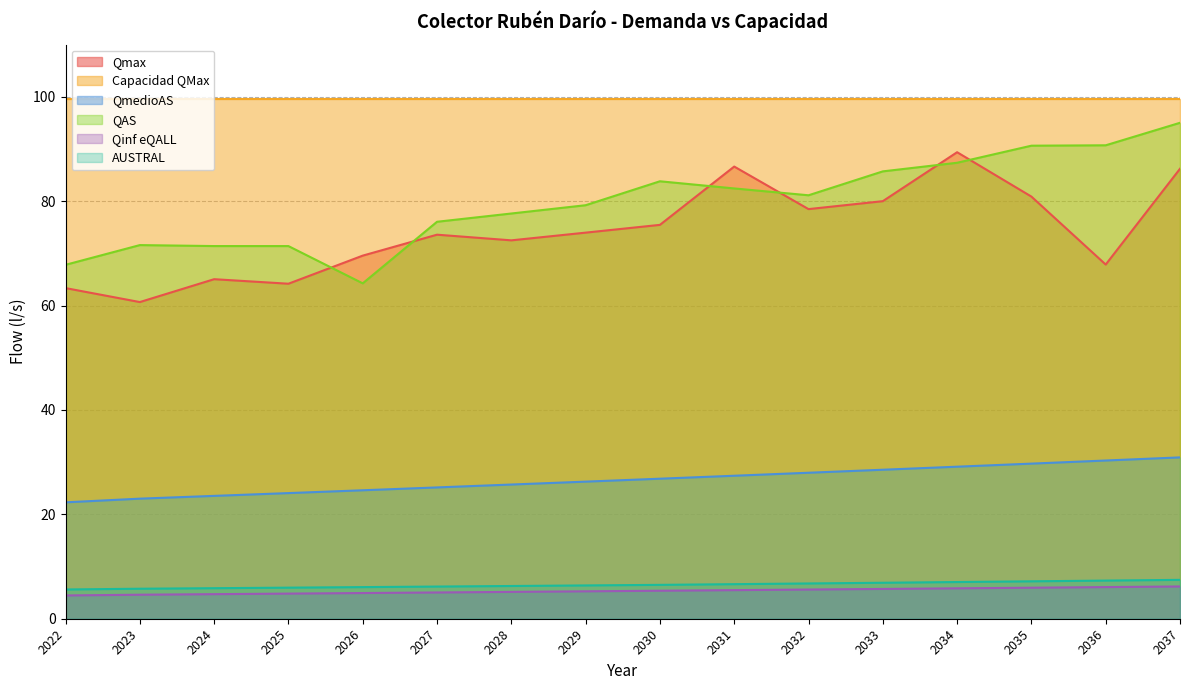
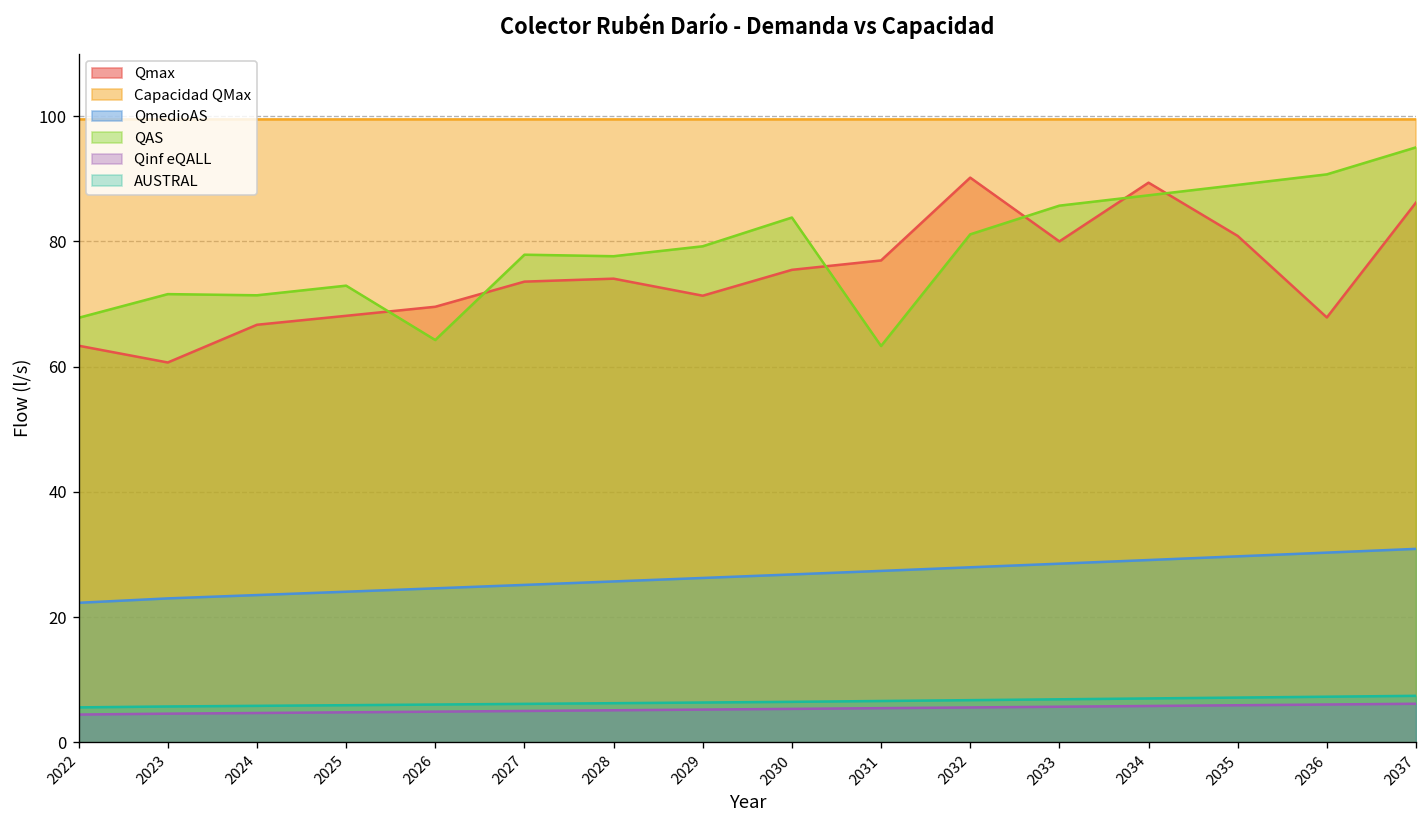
  {
    "Qmax": {
      "2022": 63,
      "2023": 61,
-     "2024": 65,
-     "2025": 64,
+     "2024": 67,
+     "2025": 68,
      "2026": 70,
      "2027": 74,
-     "2028": 73,
-     "2029": 74,
+     "2028": 74,
+     "2029": 71,
      "2030": 75,
-     "2031": 87,
-     "2032": 78,
+     "2031": 77,
+     "2032": 90,
      "2033": 80,
      "2034": 89,
      "2035": 81,
      "2036": 68,
      "2037": 86
    },
    "Capacidad QMax": {
      "2022": 100,
      "2025": 100,
      "2026": 100,
      "2027": 100,
      "2028": 100,
      "2029": 100,
      "2030": 100,
      "2031": 100,
      "2032": 100,
      "2033": 100,
      "2034": 100,
      "2035": 100,
      "2036": 100,
      "2037": 100
    },
    "QAS": {
      "2022": 68,
      "2023": 72,
      "2024": 71,
-     "2025": 71,
+     "2025": 73,
      "2026": 64,
-     "2027": 76,
+     "2027": 78,
      "2028": 78,
      "2029": 79,
      "2030": 84,
-     "2031": 82,
+     "2031": 63,
      "2032": 81,
      "2033": 86,
      "2034": 87,
-     "2035": 91,
+     "2035": 89,
      "2036": 91,
      "2037": 95
    },
    "Qinf eQALL": {
      "2022": 4,
      "2023": 5,
      "2024": 5,
      "2025": 5,
      "2026": 5,
      "2027": 5,
      "2028": 5,
      "2029": 5,
      "2030": 5,
      "2031": 5,
      "2032": 6,
      "2033": 6,
      "2034": 6,
      "2035": 6,
      "2036": 6,
      "2037": 6
    }
  }
